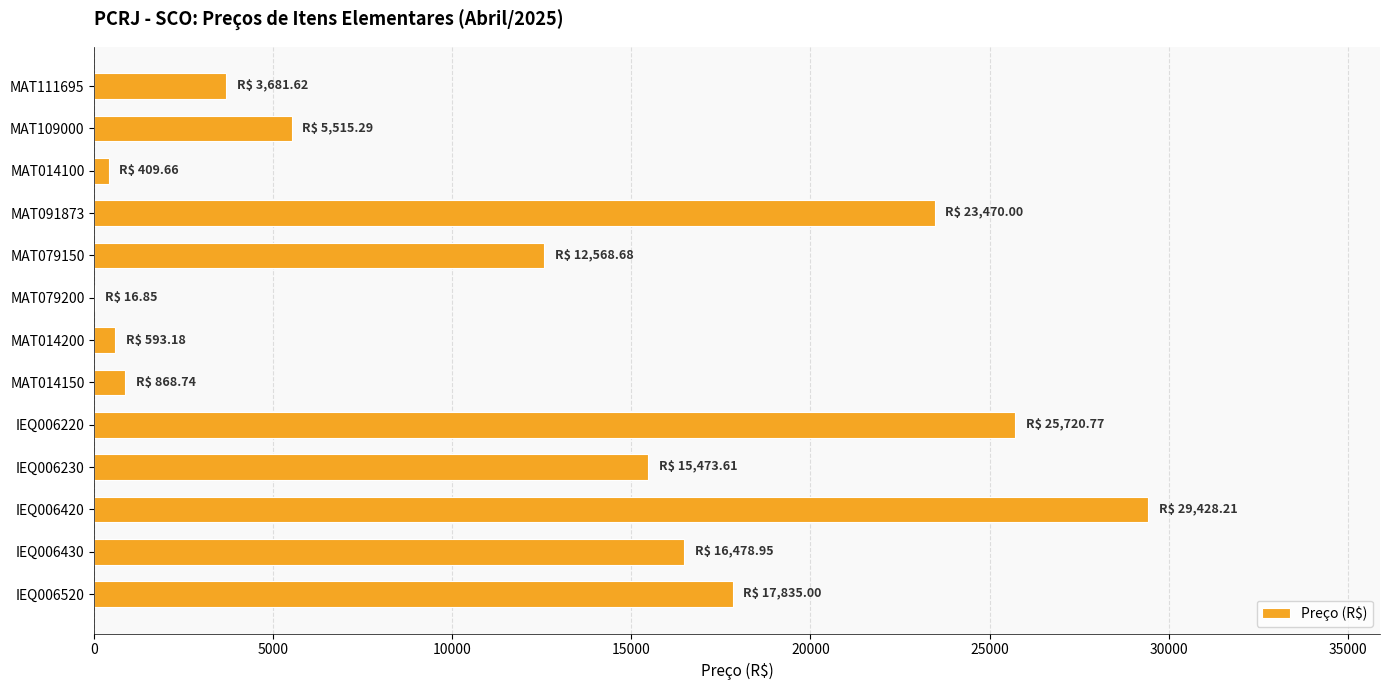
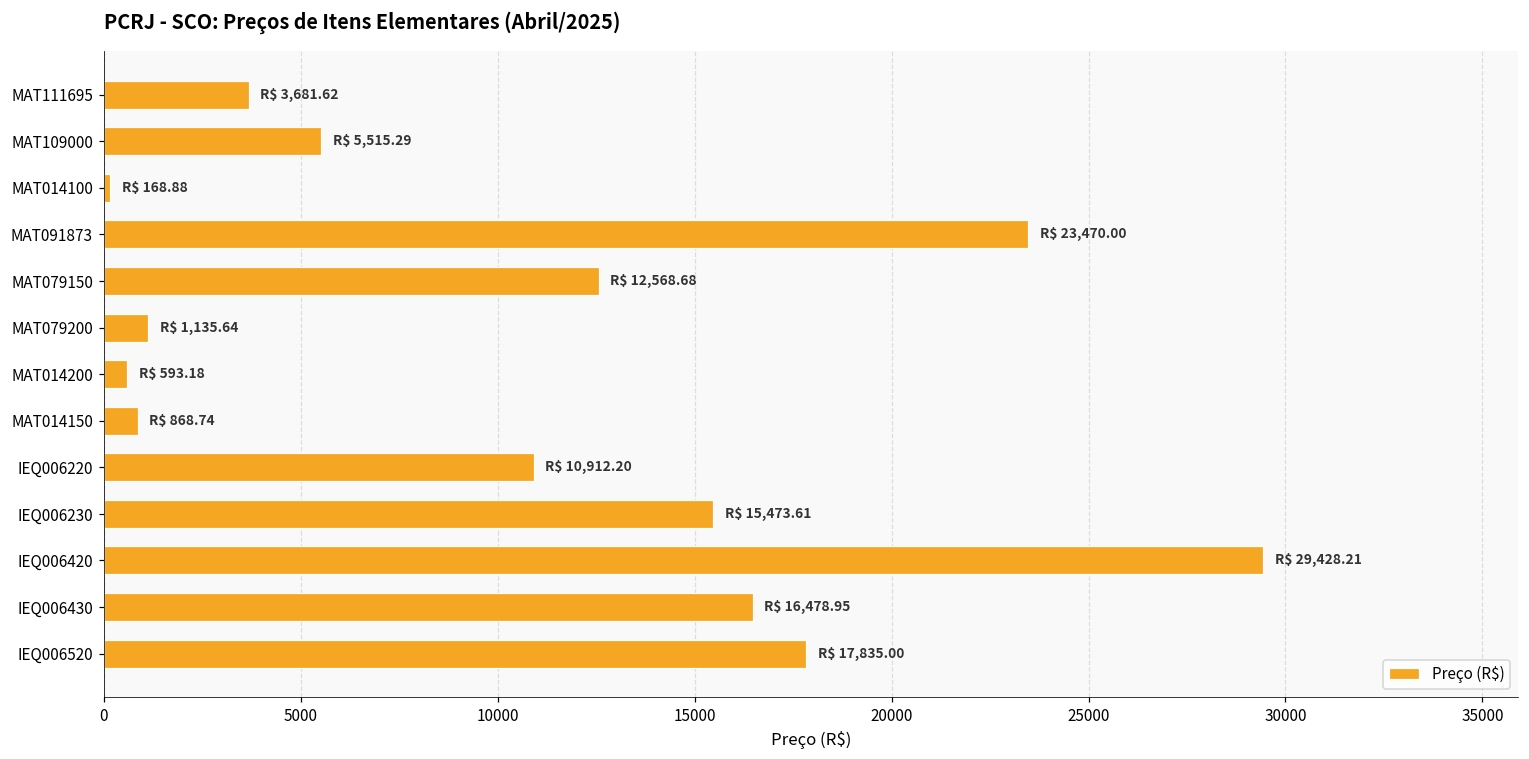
  {
    "MAT111695": "3,681.62",
    "MAT109000": "5,515.29",
-   "MAT014100": "409.66",
+   "MAT014100": "168.88",
    "MAT091873": "23,470.00",
    "MAT079150": "12,568.68",
-   "MAT079200": "16.85",
+   "MAT079200": "1,135.64",
    "MAT014200": "593.18",
    "MAT014150": "868.74",
-   "IEQ006220": "25,720.77",
+   "IEQ006220": "10,912.20",
    "IEQ006230": "15,473.61",
    "IEQ006420": "29,428.21",
    "IEQ006430": "16,478.95",
    "IEQ006520": "17,835.00"
  }
